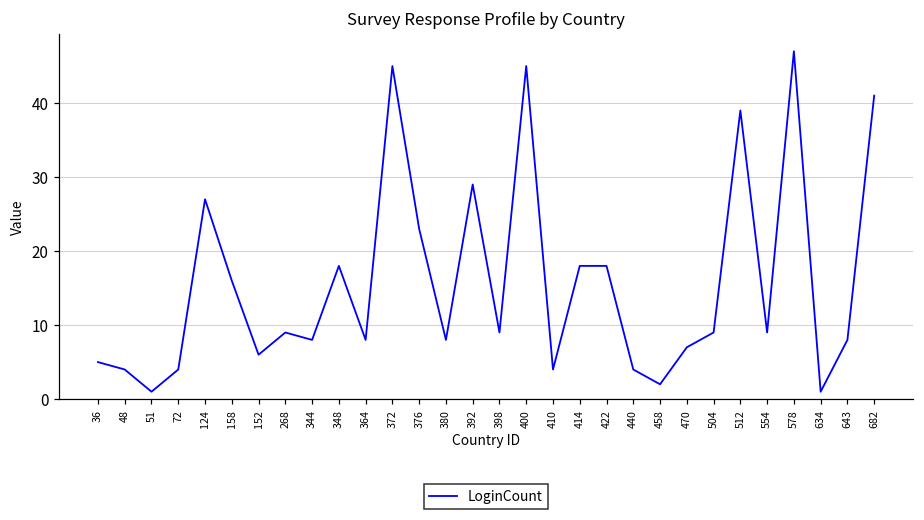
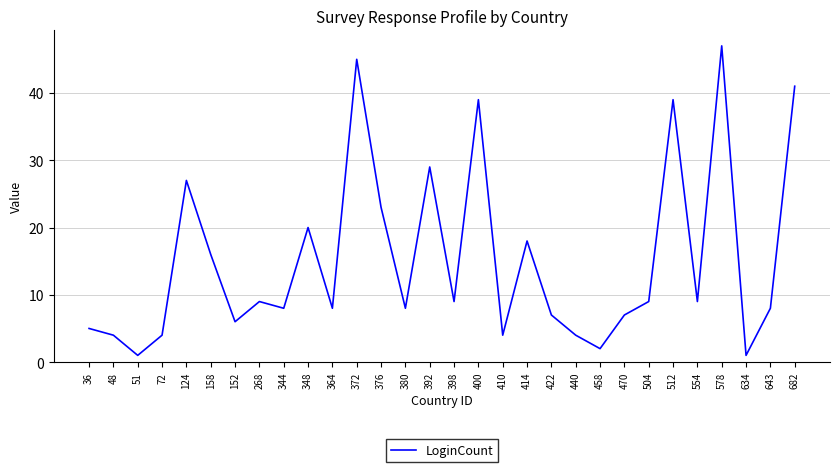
  {
    "36": 5,
    "48": 4,
    "51": 1,
    "72": 4,
    "124": 27,
    "158": 16,
    "152": 6,
    "268": 9,
    "344": 8,
-   "348": 18,
+   "348": 20,
    "364": 8,
    "372": 45,
    "376": 23,
    "380": 8,
    "392": 29,
    "398": 9,
-   "400": 45,
+   "400": 39,
    "410": 4,
    "414": 18,
-   "422": 18,
+   "422": 7,
    "440": 4,
    "458": 2,
    "470": 7,
    "504": 9,
    "512": 39,
    "554": 9,
    "578": 47,
    "634": 1,
    "643": 8,
    "682": 41
  }
